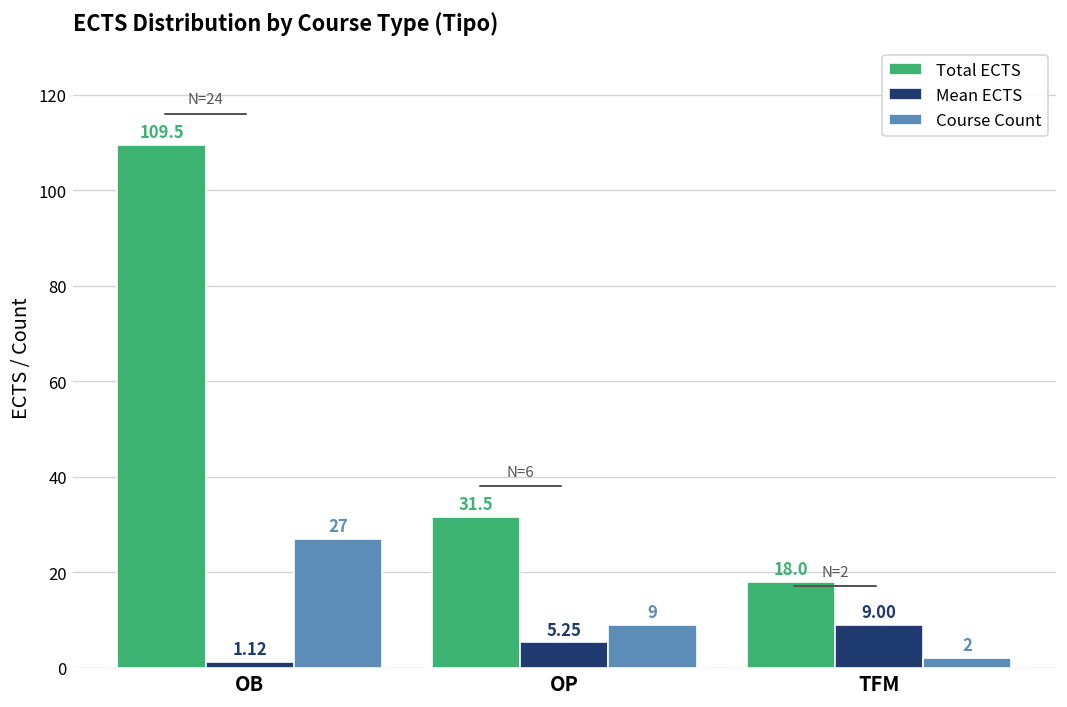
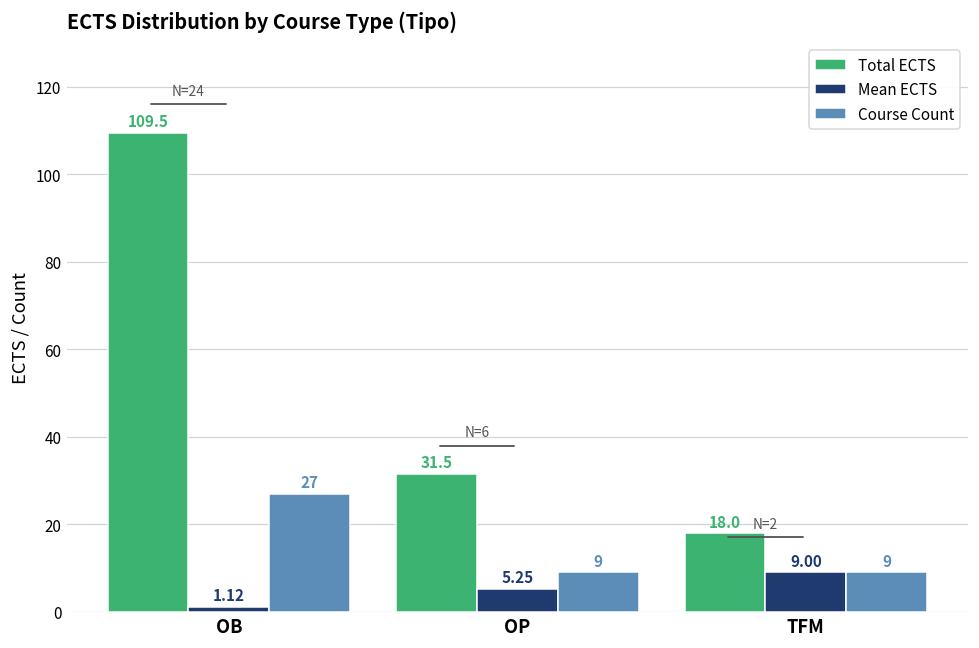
  {
    "Total ECTS": {
      "OB": 109.5,
      "OP": 31.5,
      "TFM": 18.0
    },
    "Mean ECTS": {
      "OB": 1.12,
      "OP": 5.25,
      "TFM": 9.00
    },
    "Course Count": {
      "OB": 27,
      "OP": 9,
-     "TFM": 2
+     "TFM": 9
    }
  }
